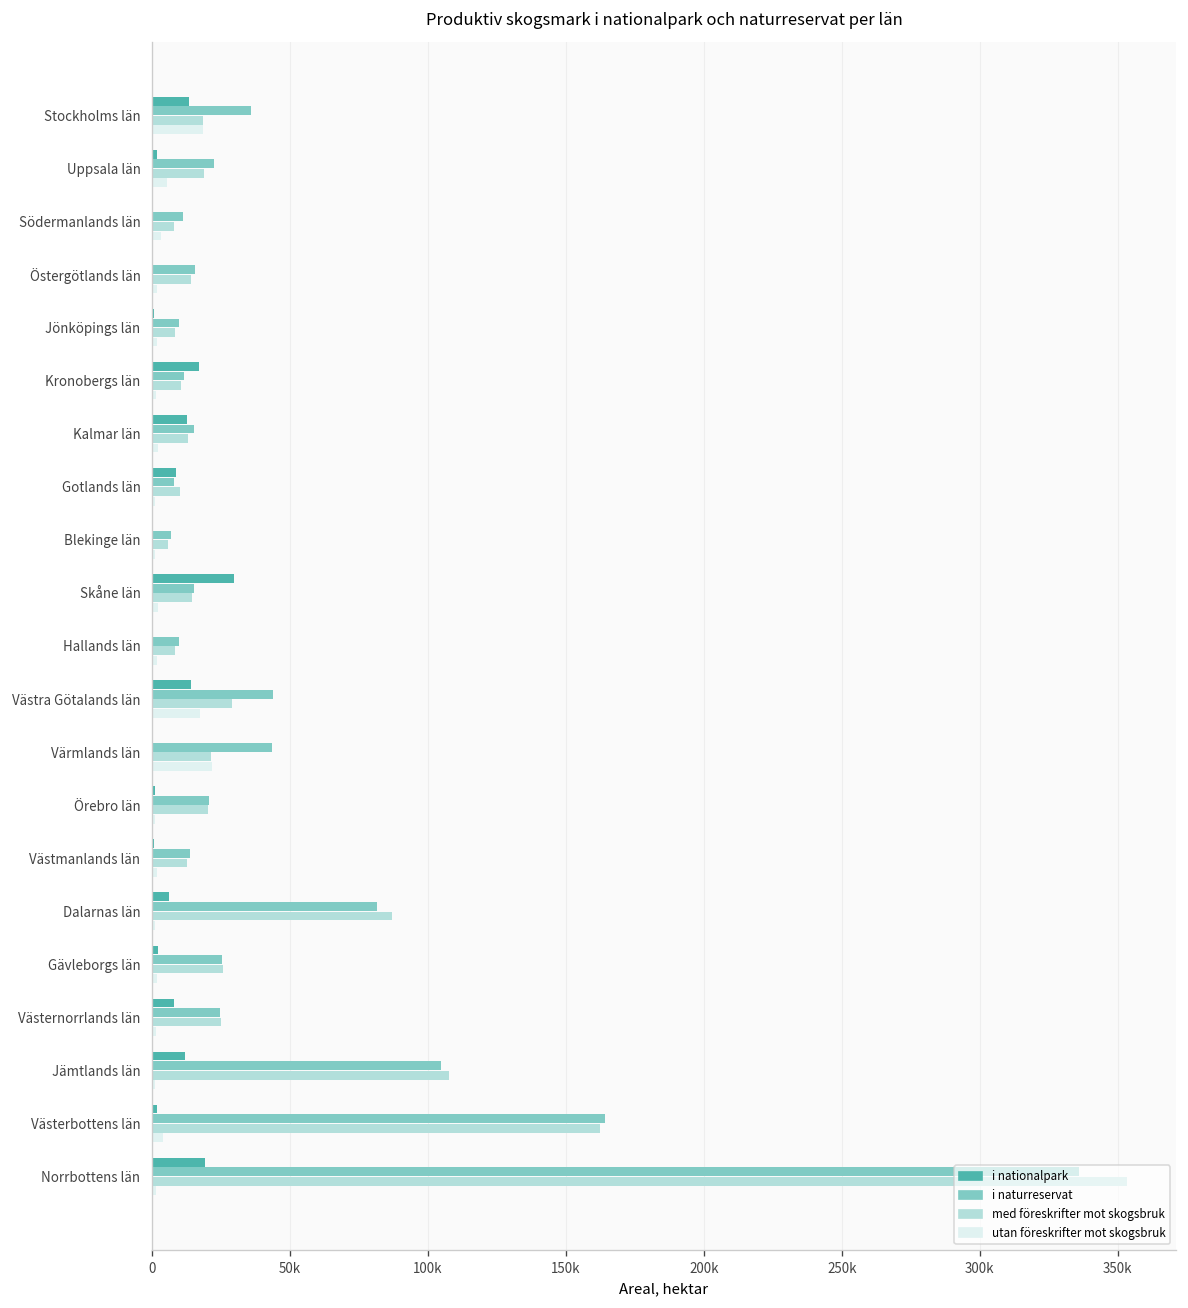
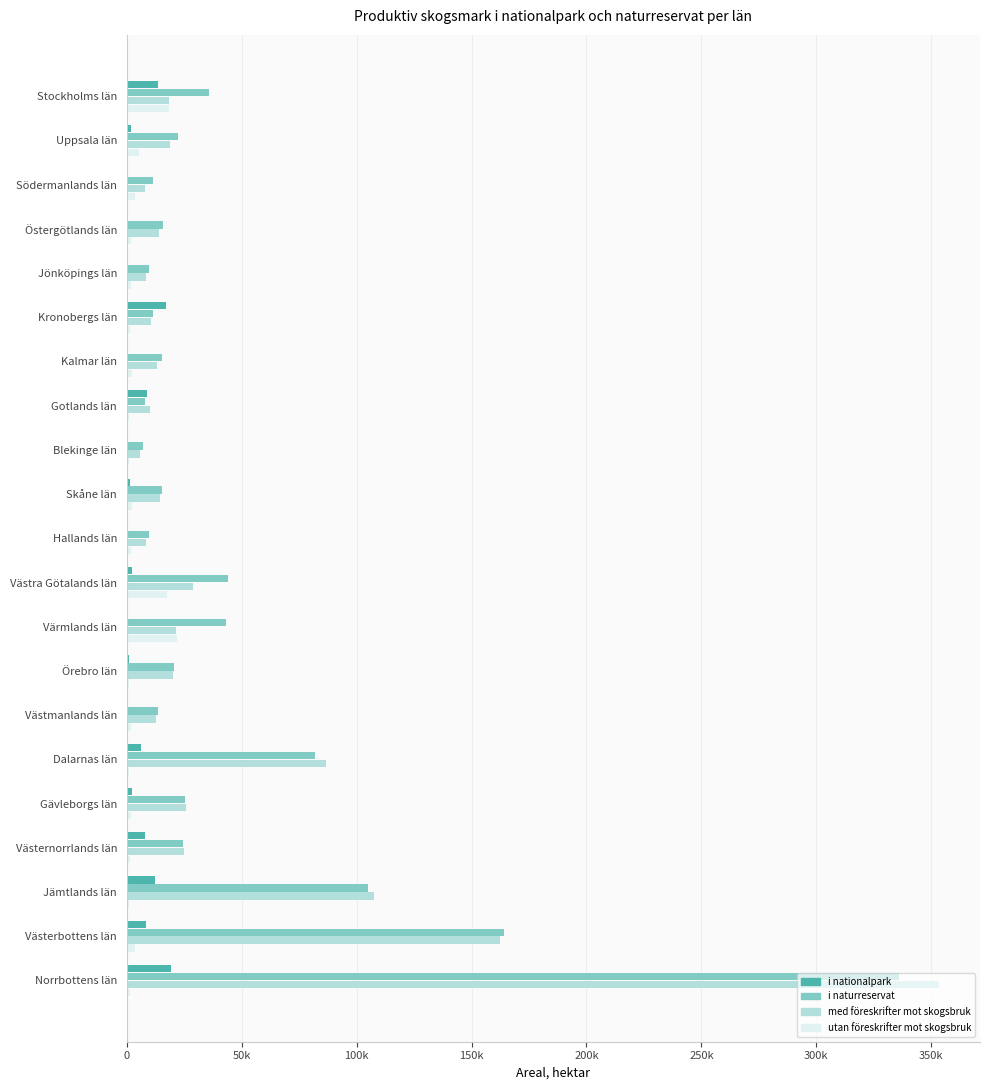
  {
    "i nationalpark": {
      "Stockholms län": 13000,
      "Uppsala län": 2000,
      "Södermanlands län": 0,
      "Östergötlands län": 0,
      "Kronobergs län": 17000,
-     "Kalmar län": 13000,
+     "Kalmar län": 0,
      "Gotlands län": 9000,
      "Blekinge län": 0,
-     "Skåne län": 30000,
+     "Skåne län": 2000,
      "Hallands län": 0,
-     "Västra Götalands län": 14000,
+     "Västra Götalands län": 3000,
      "Värmlands län": 0,
      "Dalarnas län": 6000,
      "Gävleborgs län": 2000,
      "Västernorrlands län": 8000,
      "Jämtlands län": 12000,
-     "Västerbottens län": 2000,
+     "Västerbottens län": 8000,
      "Norrbottens län": 19000
    }
  }
